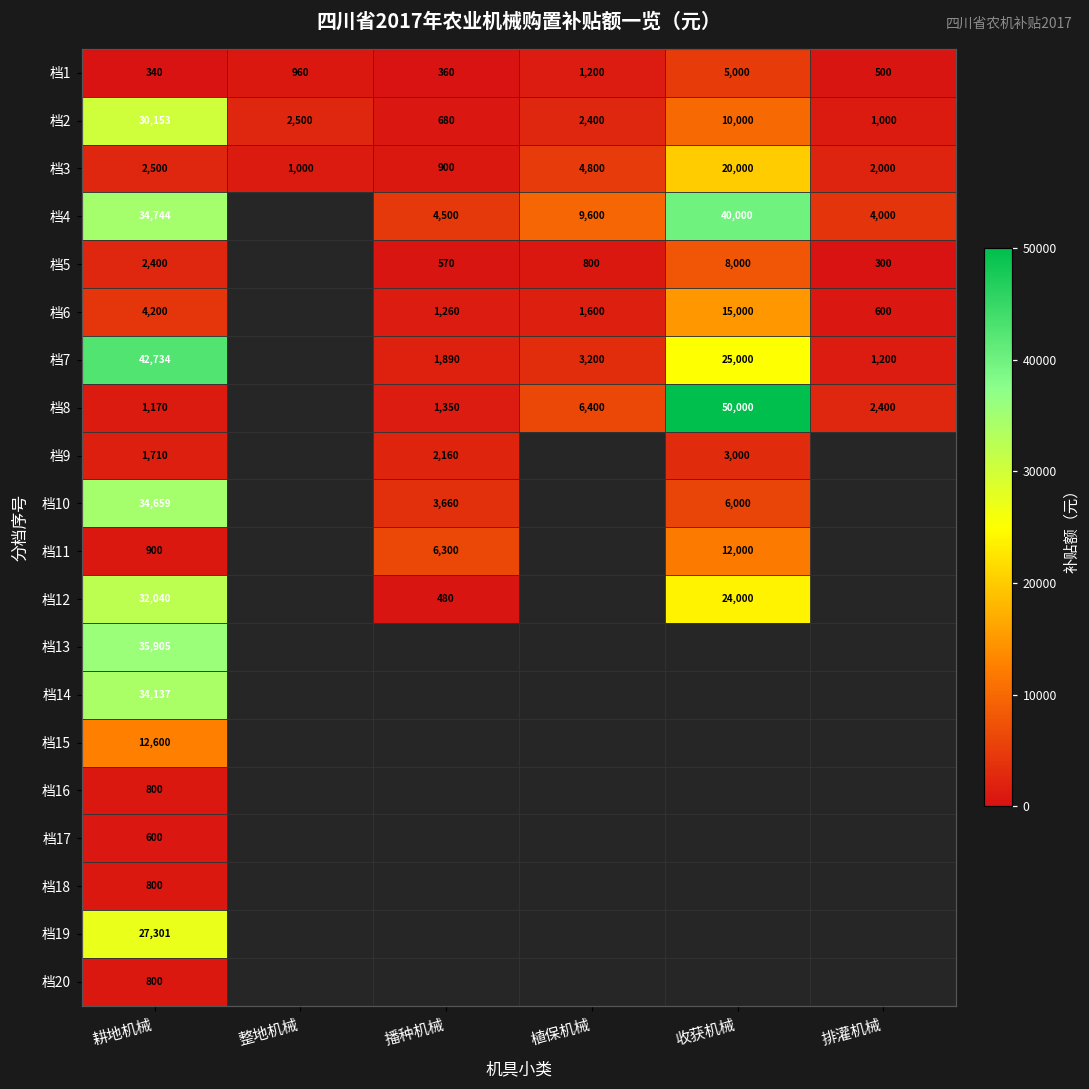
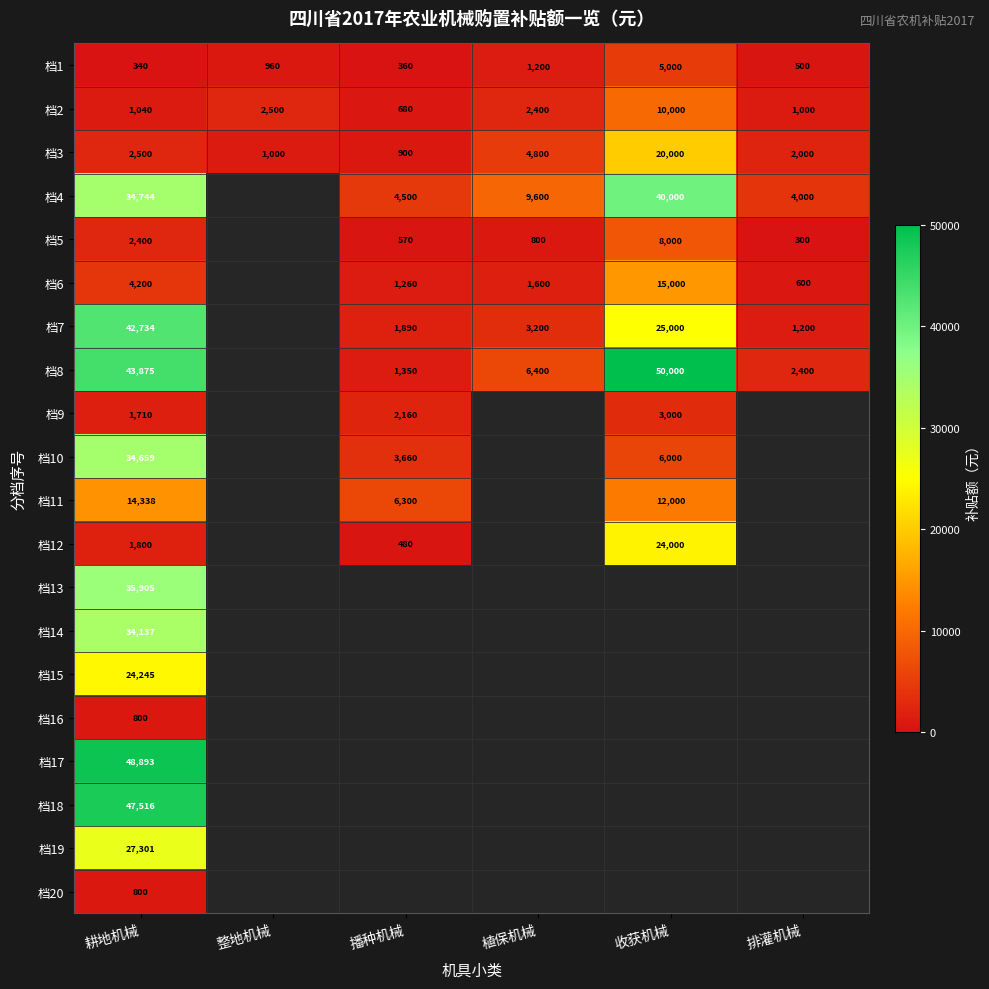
  {
    "档1": {
      "耕地机械": "340",
      "整地机械": "960",
      "播种机械": "360",
      "植保机械": "1,200",
      "收获机械": "5,000",
      "排灌机械": "500"
    },
    "档2": {
-     "耕地机械": "30,153",
+     "耕地机械": "1,040",
      "整地机械": "2,500",
      "播种机械": "680",
      "植保机械": "2,400",
      "收获机械": "10,000",
      "排灌机械": "1,000"
    },
    "档3": {
      "耕地机械": "2,500",
      "整地机械": "1,000",
      "播种机械": "900",
      "植保机械": "4,800",
      "收获机械": "20,000",
      "排灌机械": "2,000"
    },
    "档4": {
      "耕地机械": "34,744",
      "播种机械": "4,500",
      "植保机械": "9,600",
      "收获机械": "40,000",
      "排灌机械": "4,000"
    },
    "档5": {
      "耕地机械": "2,400",
      "播种机械": "570",
      "植保机械": "800",
      "收获机械": "8,000",
      "排灌机械": "300"
    },
    "档6": {
      "耕地机械": "4,200",
      "播种机械": "1,260",
      "植保机械": "1,600",
      "收获机械": "15,000",
      "排灌机械": "600"
    },
    "档7": {
      "耕地机械": "42,734",
      "播种机械": "1,890",
      "植保机械": "3,200",
      "收获机械": "25,000",
      "排灌机械": "1,200"
    },
    "档8": {
-     "耕地机械": "1,170",
+     "耕地机械": "43,875",
      "播种机械": "1,350",
      "植保机械": "6,400",
      "收获机械": "50,000",
      "排灌机械": "2,400"
    },
    "档9": {
      "耕地机械": "1,710",
      "播种机械": "2,160",
      "收获机械": "3,000"
    },
    "档10": {
      "耕地机械": "34,659",
      "播种机械": "3,660",
      "收获机械": "6,000"
    },
    "档11": {
-     "耕地机械": "900",
+     "耕地机械": "14,338",
      "播种机械": "6,300",
      "收获机械": "12,000"
    },
    "档12": {
-     "耕地机械": "32,040",
+     "耕地机械": "1,800",
      "播种机械": "480",
      "收获机械": "24,000"
    },
    "档13": {
      "耕地机械": "35,905"
    },
    "档14": {
      "耕地机械": "34,137"
    },
    "档15": {
-     "耕地机械": "12,600"
+     "耕地机械": "24,245"
    },
    "档16": {
      "耕地机械": "800"
    },
    "档17": {
-     "耕地机械": "600"
+     "耕地机械": "48,893"
    },
    "档18": {
-     "耕地机械": "800"
+     "耕地机械": "47,516"
    },
    "档19": {
      "耕地机械": "27,301"
    },
    "档20": {
      "耕地机械": "800"
    }
  }
